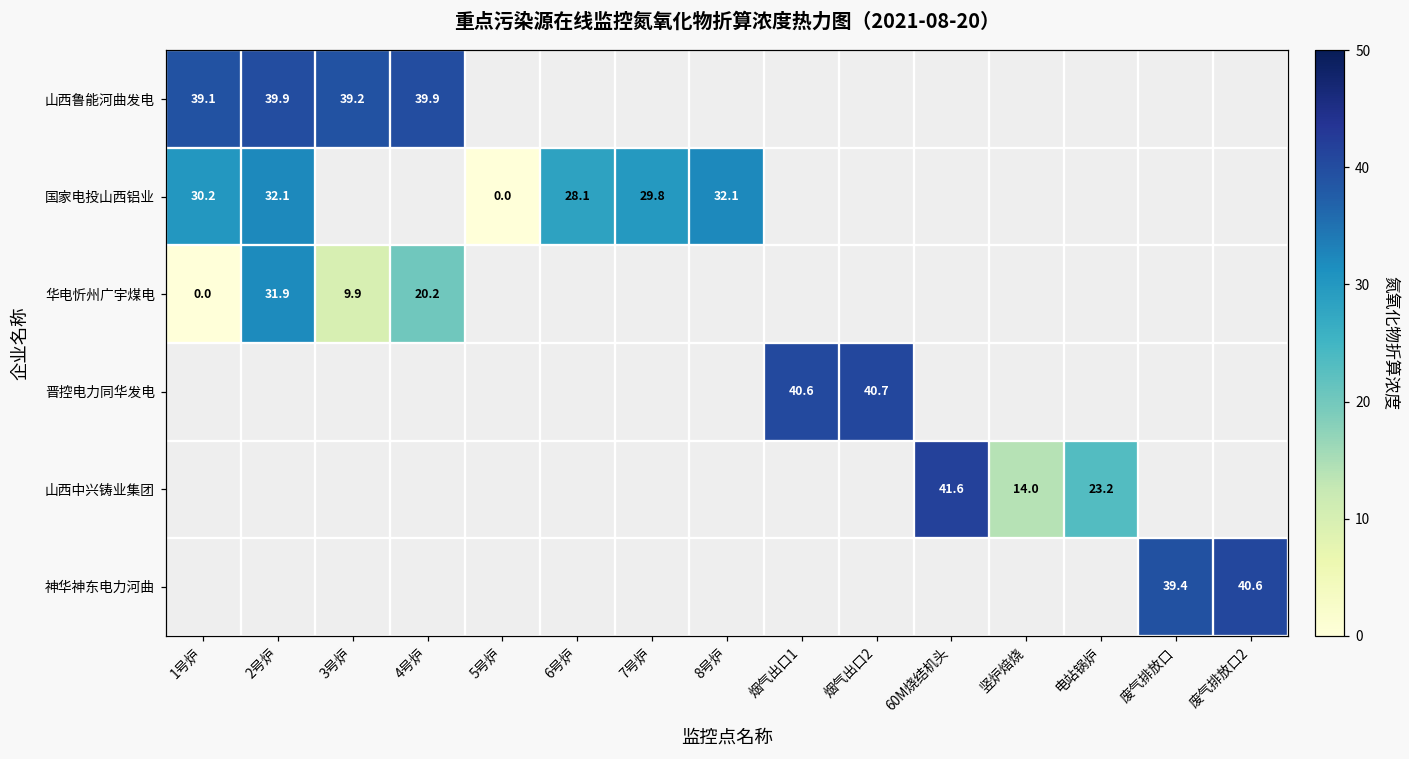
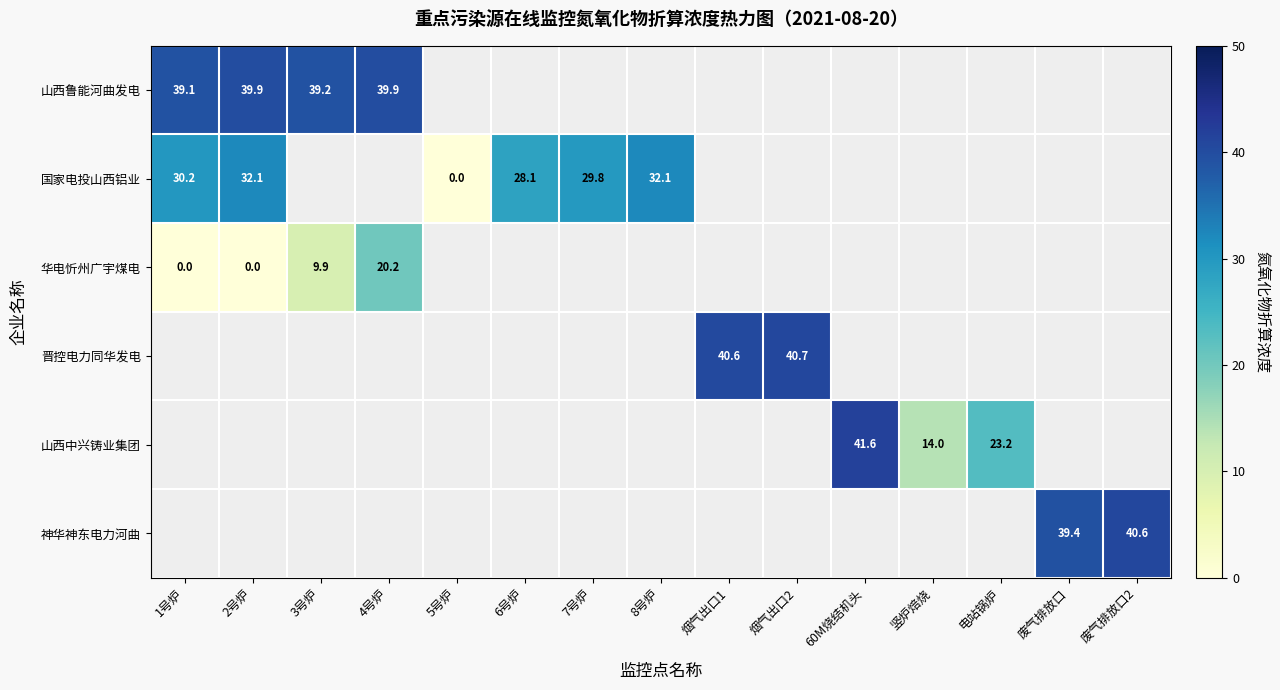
  {
    "山西鲁能河曲发电": {
      "1号炉": 39.1,
      "2号炉": 39.9,
      "3号炉": 39.2,
      "4号炉": 39.9
    },
    "国家电投山西铝业": {
      "1号炉": 30.2,
      "2号炉": 32.1,
      "5号炉": 0.0,
      "6号炉": 28.1,
      "7号炉": 29.8,
      "8号炉": 32.1
    },
    "华电忻州广宇煤电": {
      "1号炉": 0.0,
-     "2号炉": 31.9,
+     "2号炉": 0.0,
      "3号炉": 9.9,
      "4号炉": 20.2
    },
    "晋控电力同华发电": {
      "烟气出口1": 40.6,
      "烟气出口2": 40.7
    },
    "山西中兴铸业集团": {
      "60M烧结机头": 41.6,
      "竖炉焙烧": 14.0,
      "电站锅炉": 23.2
    },
    "神华神东电力河曲": {
      "废气排放口": 39.4,
      "废气排放口2": 40.6
    }
  }
